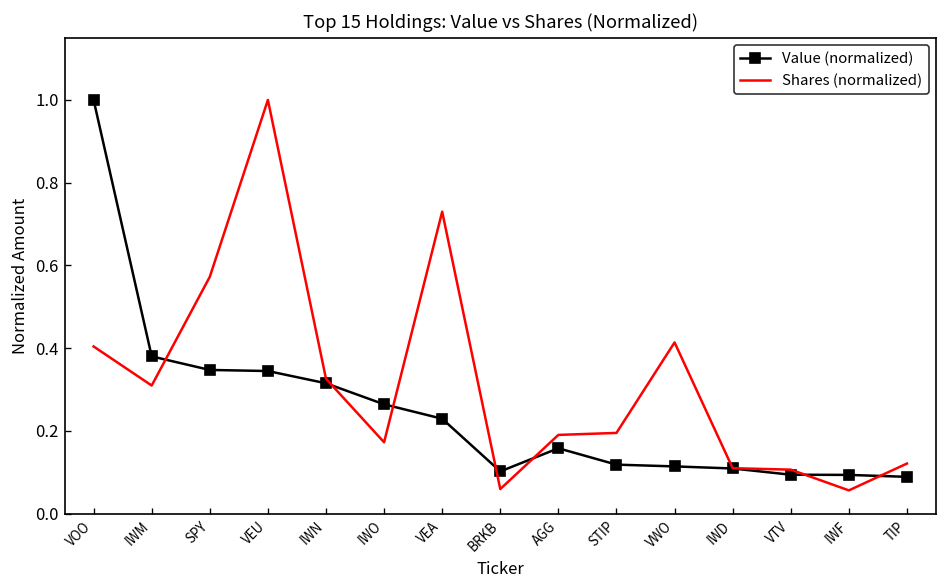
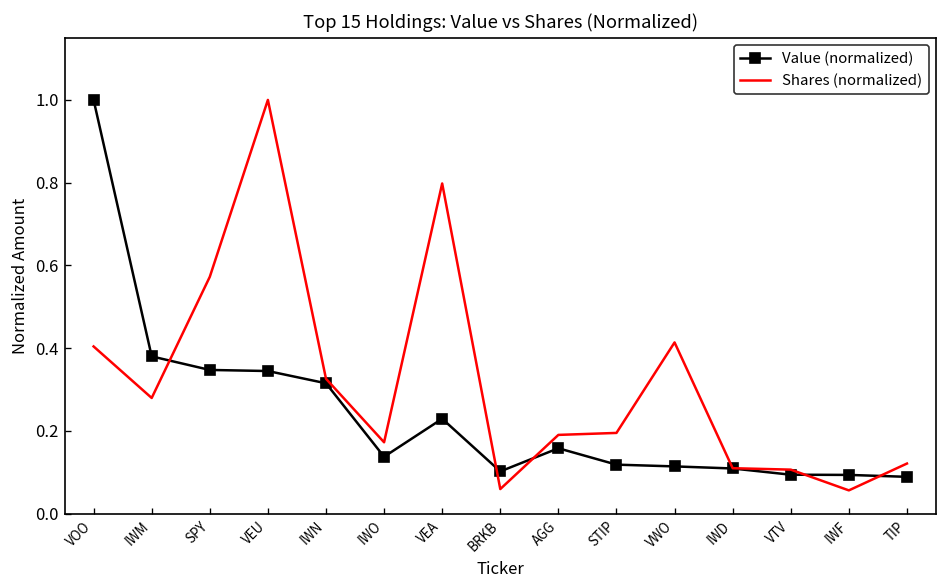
  {
    "Value (normalized)": {
      "VOO": 1.00,
      "IWM": 0.38,
      "SPY": 0.35,
      "VEU": 0.34,
      "IWN": 0.32,
-     "IWO": 0.26,
+     "IWO": 0.14,
      "VEA": 0.23,
      "BRKB": 0.10,
      "AGG": 0.16,
      "STIP": 0.12,
      "VWO": 0.11,
      "VTV": 0.09,
      "IWF": 0.09,
      "TIP": 0.09
    },
    "Shares (normalized)": {
      "VOO": 0.40,
-     "IWM": 0.31,
+     "IWM": 0.28,
      "SPY": 0.57,
      "VEU": 1.00,
      "IWN": 0.33,
      "IWO": 0.17,
-     "VEA": 0.73,
+     "VEA": 0.80,
      "BRKB": 0.06,
      "AGG": 0.19,
      "STIP": 0.20,
      "VWO": 0.41,
      "VTV": 0.11,
      "IWF": 0.06,
      "TIP": 0.12
    }
  }
